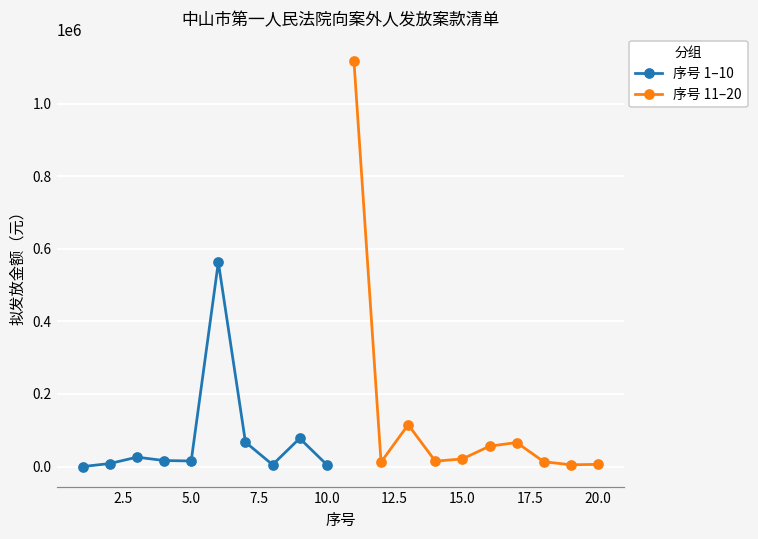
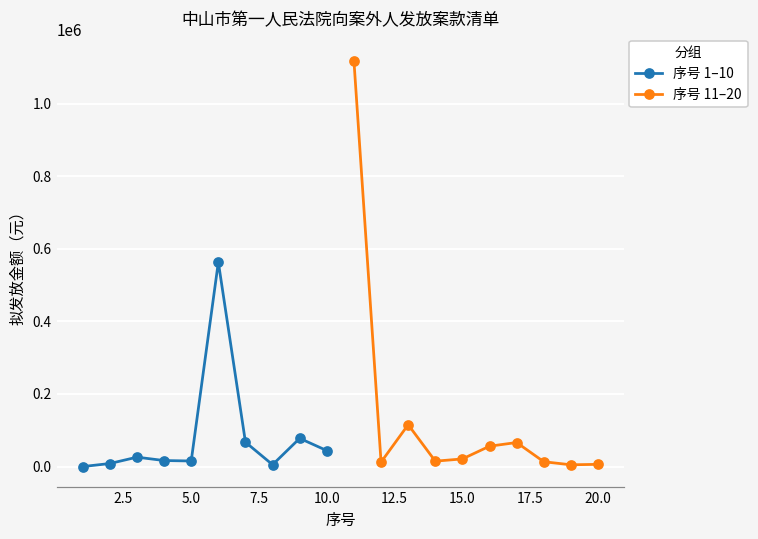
  {
    "序号 1–10": {
      "5.0": 20000,
-     "10.0": 10000
+     "10.0": 40000
    },
    "序号 11–20": {
      "15.0": 20000,
      "20.0": 10000
    }
  }
